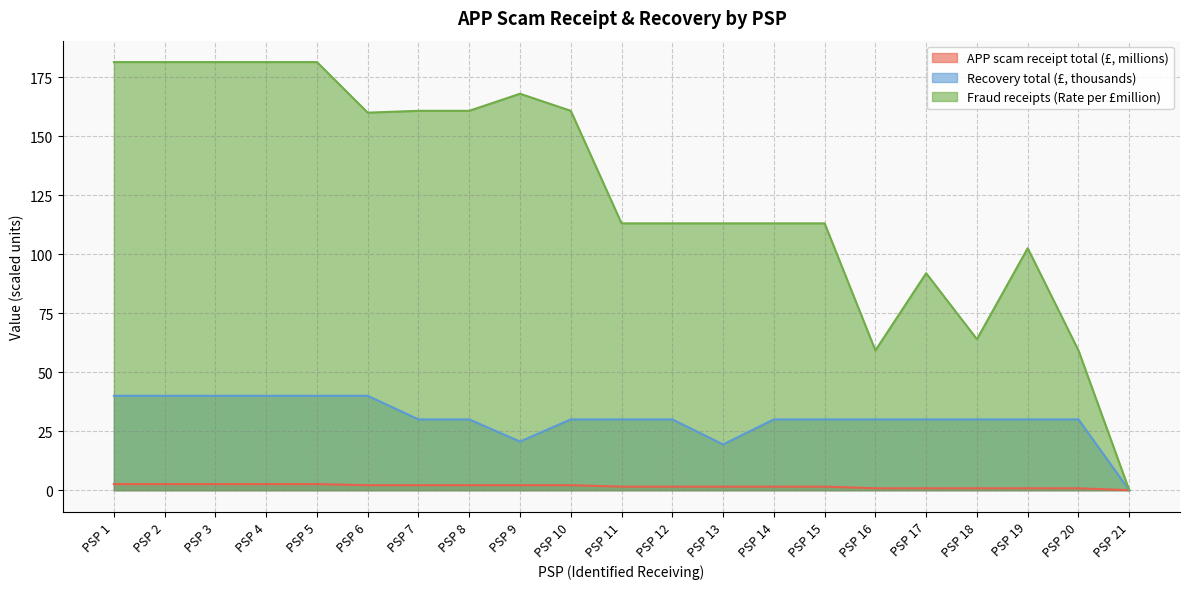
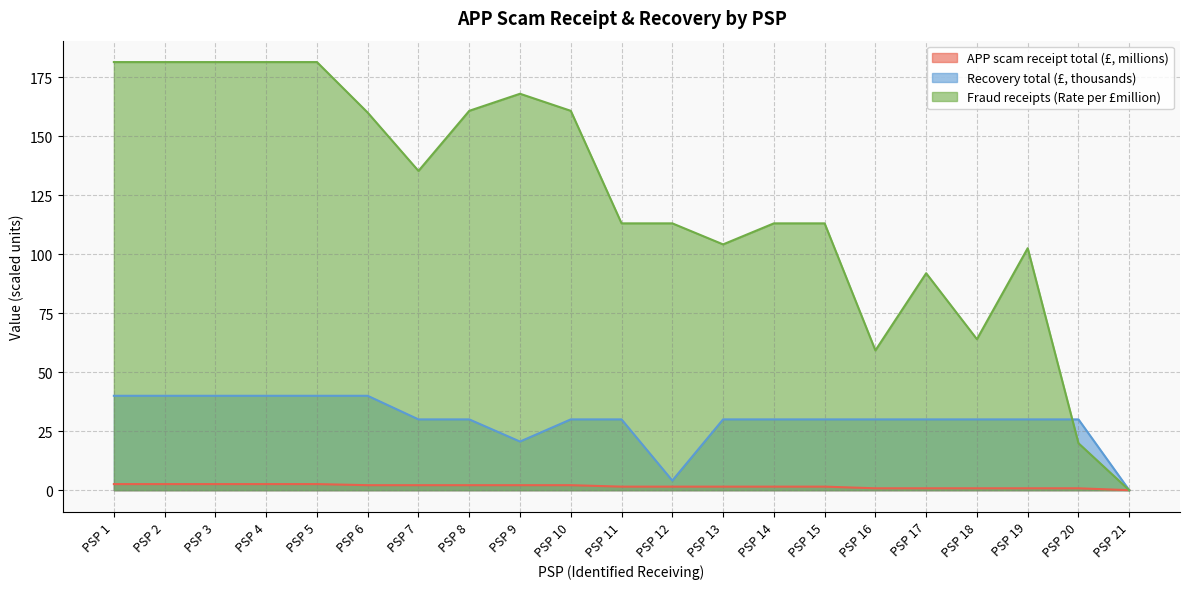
  {
    "APP scam receipt total (£, millions)": {
      "PSP 1": 3,
      "PSP 2": 3,
      "PSP 3": 3,
      "PSP 4": 3,
      "PSP 5": 3,
      "PSP 6": 2,
      "PSP 7": 2,
      "PSP 8": 2,
      "PSP 9": 2,
      "PSP 10": 2,
      "PSP 11": 2,
      "PSP 12": 2,
      "PSP 13": 2,
      "PSP 14": 2,
      "PSP 15": 2,
      "PSP 16": 1,
      "PSP 17": 1,
      "PSP 18": 1,
      "PSP 19": 1,
      "PSP 20": 1
    },
    "Recovery total (£, thousands)": {
      "PSP 1": 40,
      "PSP 2": 40,
      "PSP 3": 40,
      "PSP 4": 40,
      "PSP 5": 40,
      "PSP 6": 40,
      "PSP 7": 30,
      "PSP 8": 30,
      "PSP 9": 21,
      "PSP 10": 30,
      "PSP 11": 30,
-     "PSP 12": 30,
-     "PSP 13": 19,
+     "PSP 12": 4,
+     "PSP 13": 30,
      "PSP 14": 30,
      "PSP 15": 30,
      "PSP 16": 30,
      "PSP 17": 30,
      "PSP 18": 30,
      "PSP 19": 30,
      "PSP 20": 30
    },
    "Fraud receipts (Rate per £million)": {
      "PSP 1": 181,
      "PSP 2": 181,
      "PSP 3": 181,
      "PSP 4": 181,
      "PSP 5": 181,
      "PSP 6": 160,
-     "PSP 7": 161,
+     "PSP 7": 135,
      "PSP 8": 161,
      "PSP 9": 168,
      "PSP 10": 161,
      "PSP 11": 113,
      "PSP 12": 113,
-     "PSP 13": 113,
+     "PSP 13": 104,
      "PSP 14": 113,
      "PSP 15": 113,
      "PSP 16": 59,
      "PSP 17": 92,
      "PSP 18": 64,
      "PSP 19": 103,
-     "PSP 20": 59
+     "PSP 20": 20
    }
  }
